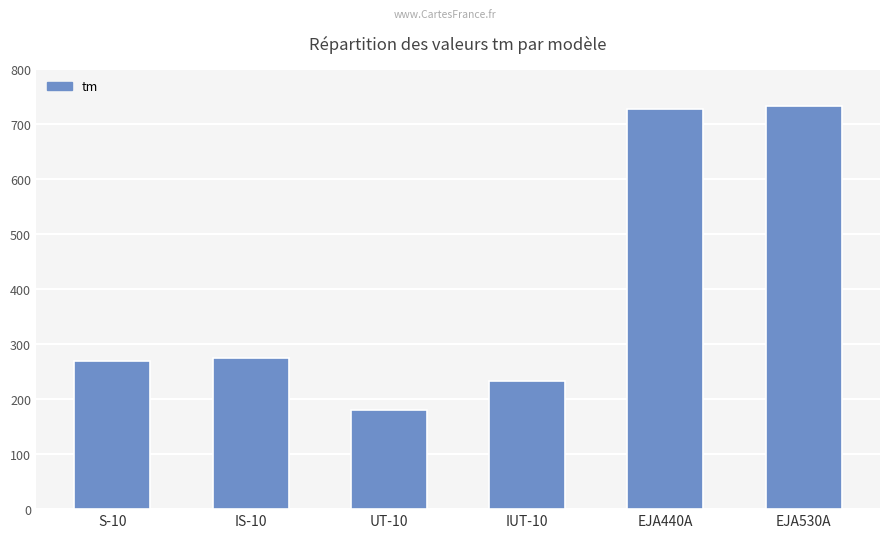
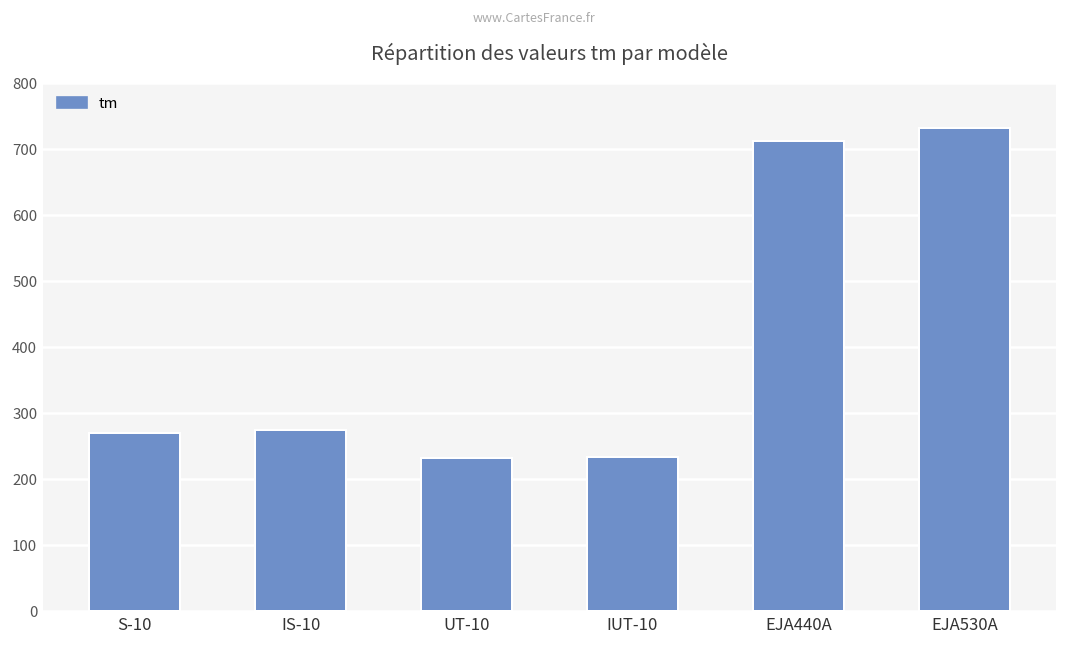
  {
    "S-10": 270,
    "IS-10": 280,
-   "UT-10": 180,
+   "UT-10": 230,
    "IUT-10": 230,
-   "EJA440A": 730,
+   "EJA440A": 710,
    "EJA530A": 730
  }
